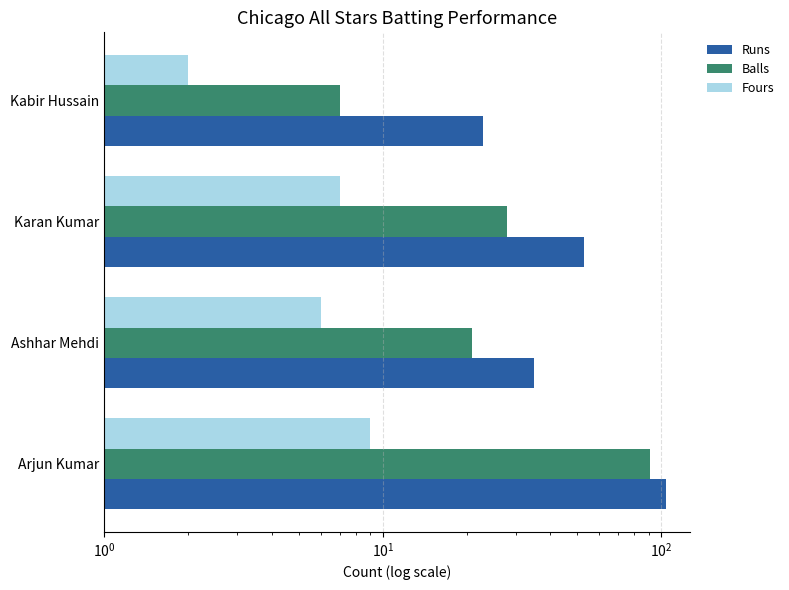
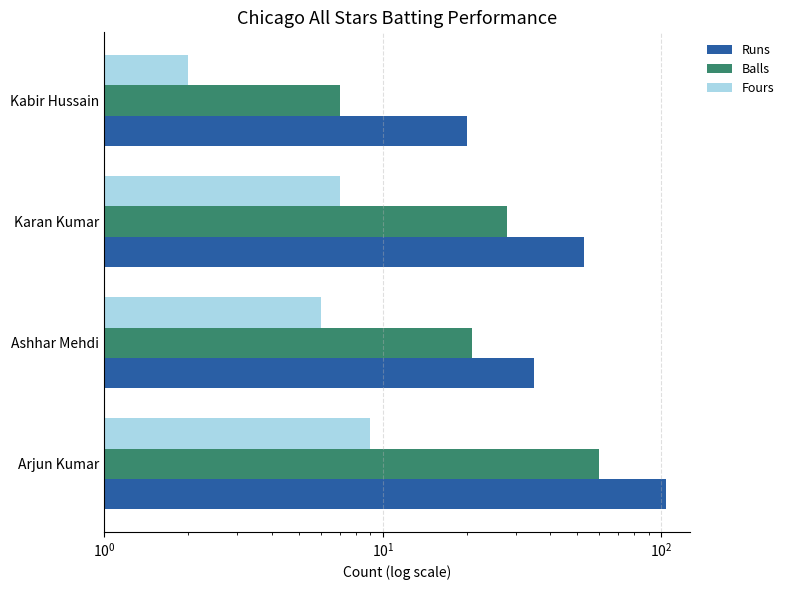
  {
    "Runs": {
-     "Kabir Hussain": 23,
+     "Kabir Hussain": 20,
      "Karan Kumar": 53,
      "Ashhar Mehdi": 35,
      "Arjun Kumar": 104
    },
    "Balls": {
      "Kabir Hussain": 7,
      "Karan Kumar": 28,
      "Ashhar Mehdi": 21,
-     "Arjun Kumar": 91
+     "Arjun Kumar": 60
    },
    "Fours": {
      "Kabir Hussain": 2,
      "Karan Kumar": 7,
      "Ashhar Mehdi": 6,
      "Arjun Kumar": 9
    }
  }
